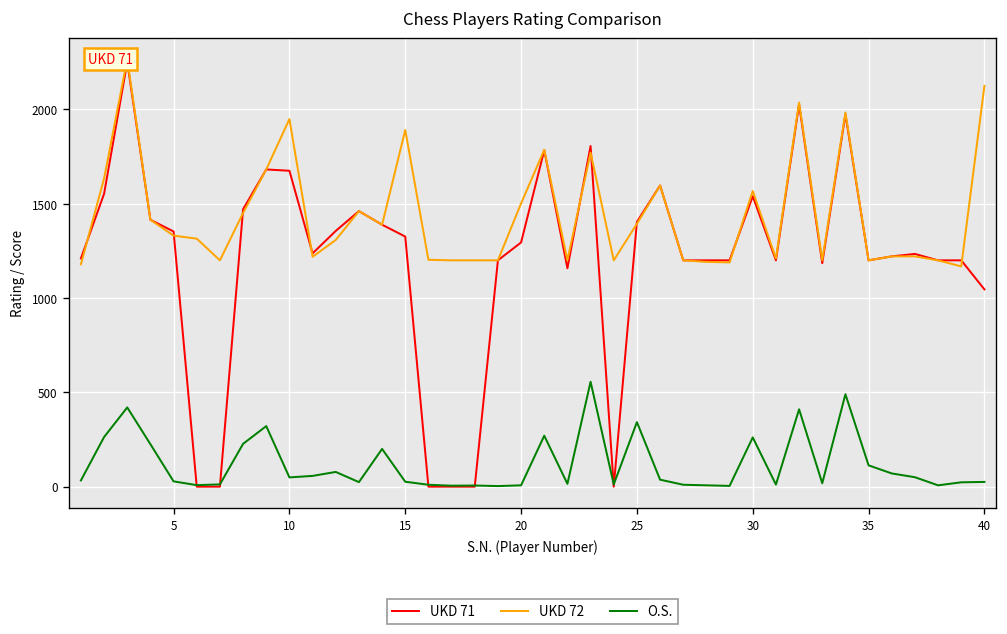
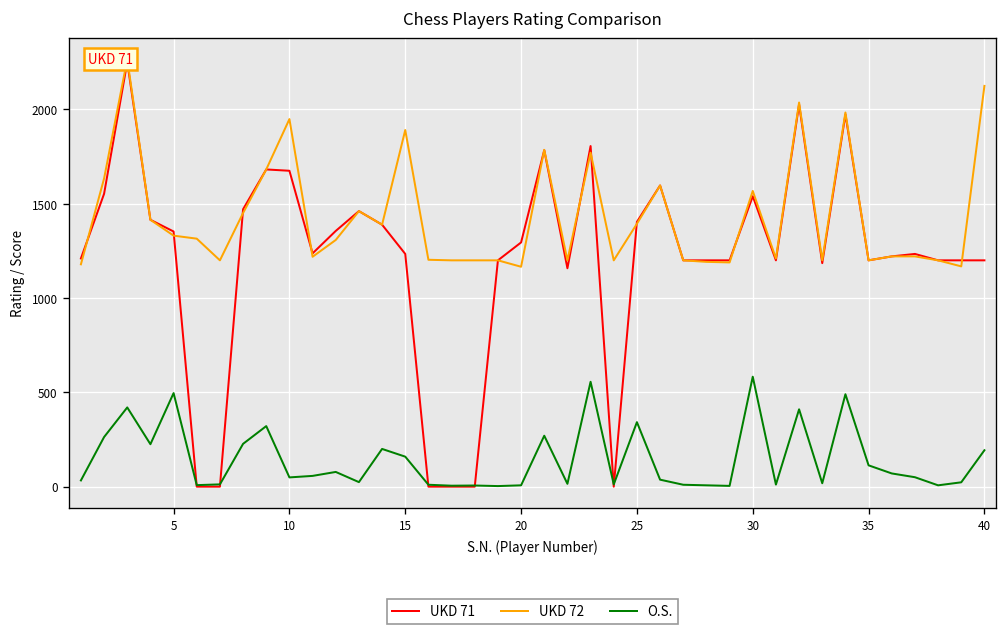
  {
    "UKD 71": {
      "5": 1350,
      "10": 1680,
-     "15": 1330,
+     "15": 1230,
      "20": 1300,
      "30": 1540,
-     "40": 1050
+     "40": 1200
    },
    "UKD 72": {
      "5": 1330,
      "10": 1950,
      "15": 1890,
-     "20": 1500,
+     "20": 1170,
      "30": 1570,
      "40": 2130
    },
    "O.S.": {
-     "5": 30,
+     "5": 500,
      "10": 50,
-     "15": 30,
+     "15": 160,
      "20": 10,
      "25": 340,
-     "30": 260,
+     "30": 580,
      "35": 110,
-     "40": 30
+     "40": 190
    }
  }
